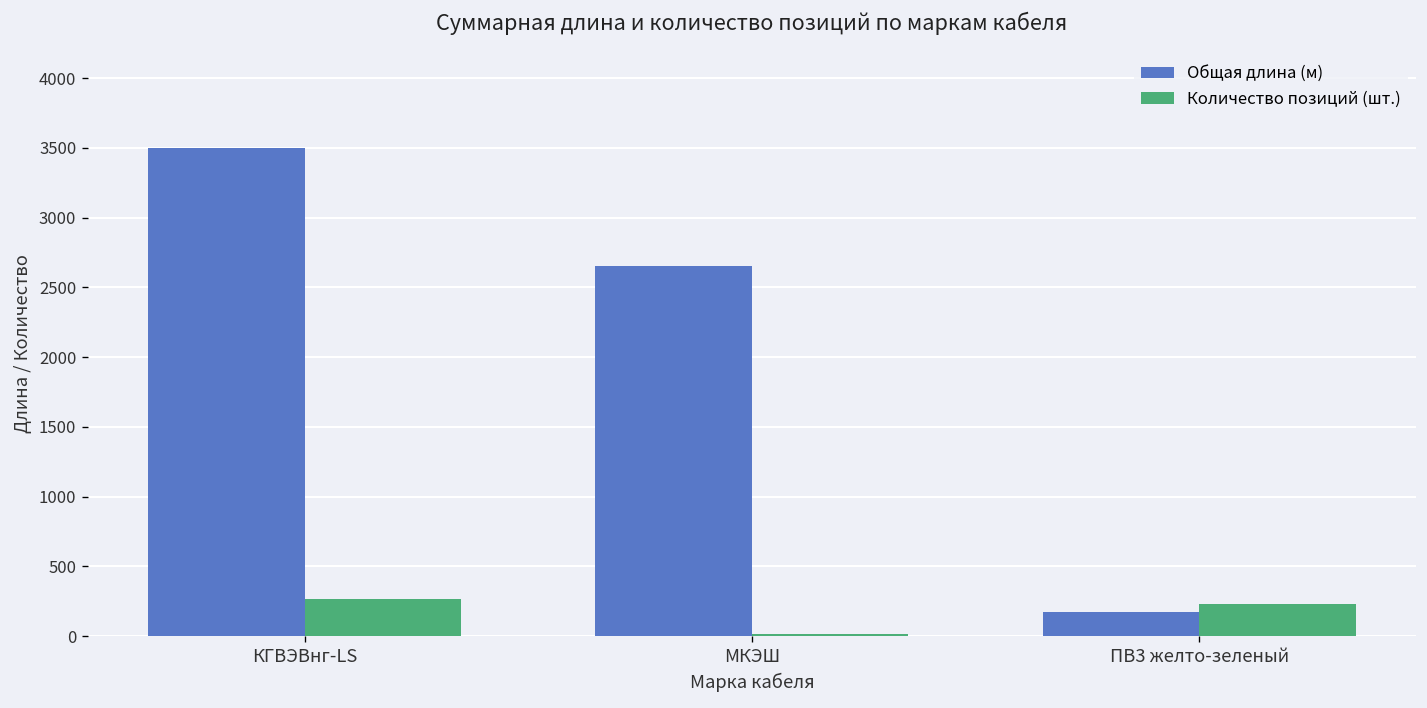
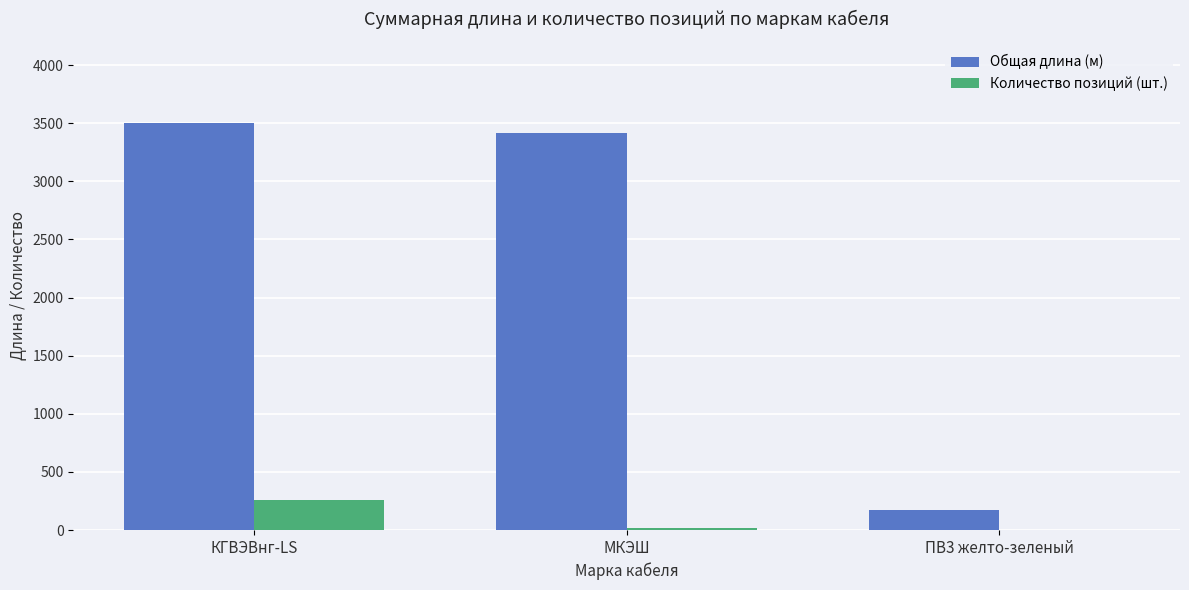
  {
    "Общая длина (м)": {
      "КГВЭВнг-LS": 3500,
-     "МКЭШ": 2650,
+     "МКЭШ": 3420,
      "ПВ3 желто-зеленый": 180
    },
    "Количество позиций (шт.)": {
      "КГВЭВнг-LS": 260,
-     "ПВ3 желто-зеленый": 230
+     "ПВ3 желто-зеленый": 0
    }
  }
